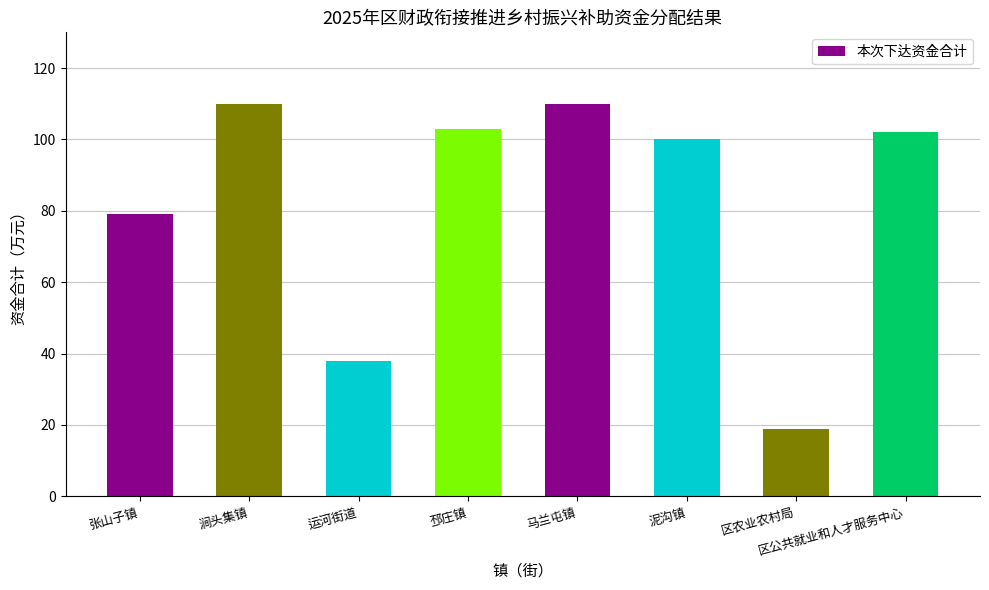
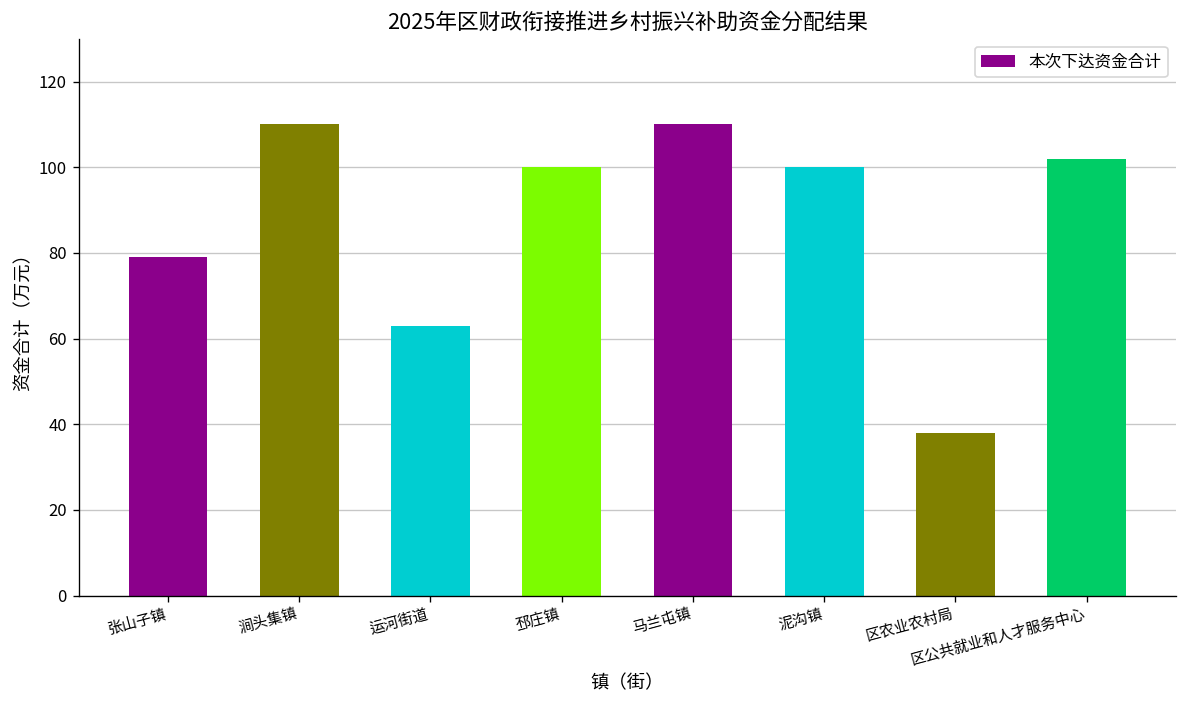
  {
    "张山子镇": 79,
    "涧头集镇": 110,
-   "运河街道": 38,
-   "邳庄镇": 103,
+   "运河街道": 63,
+   "邳庄镇": 100,
    "马兰屯镇": 110,
    "泥沟镇": 100,
-   "区农业农村局": 19,
+   "区农业农村局": 38,
    "区公共就业和人才服务中心": 102
  }
